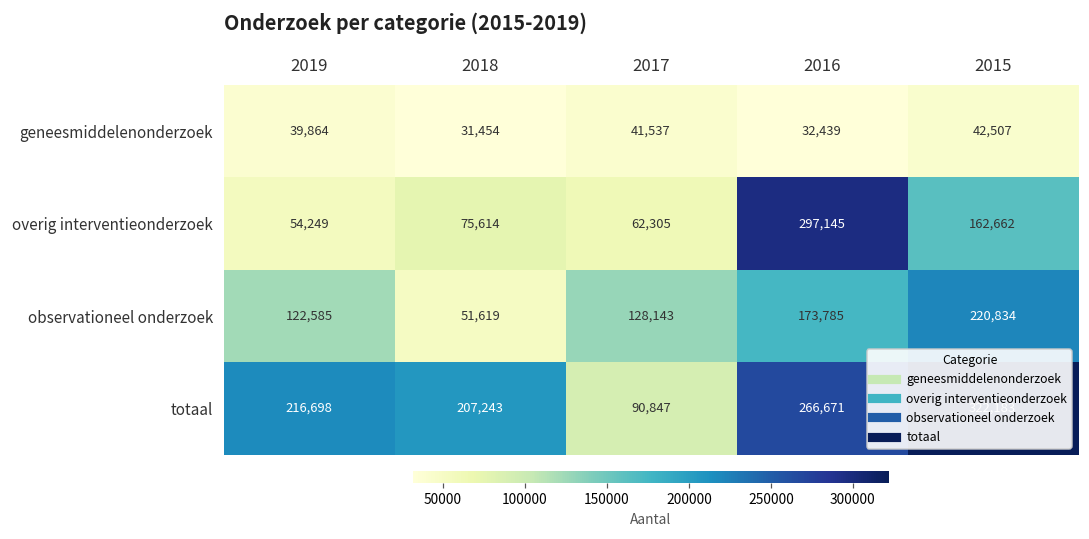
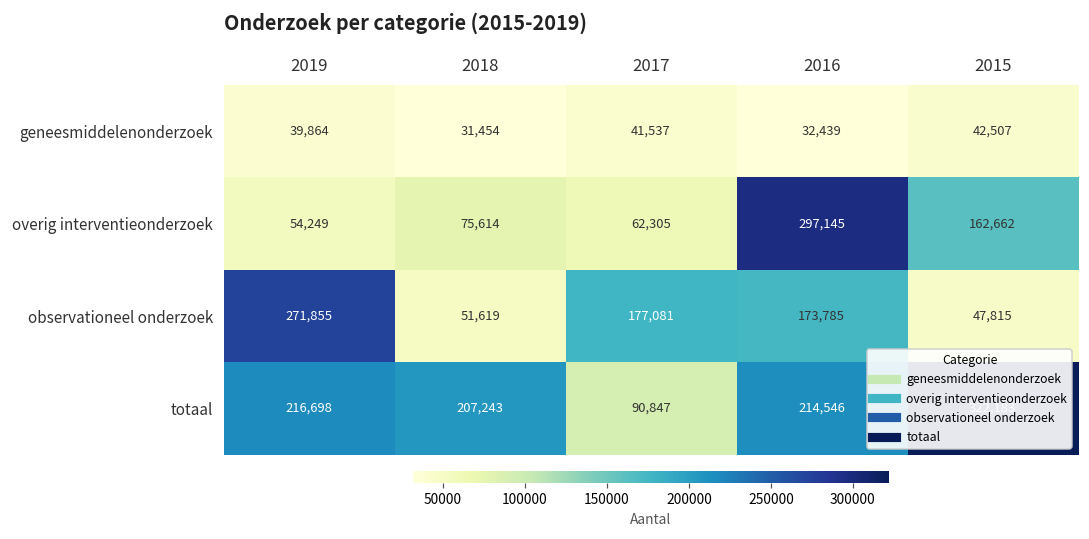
  {
    "geneesmiddelenonderzoek": {
      "2019": "39,864",
      "2018": "31,454",
      "2017": "41,537",
      "2016": "32,439",
      "2015": "42,507"
    },
    "overig interventieonderzoek": {
      "2019": "54,249",
      "2018": "75,614",
      "2017": "62,305",
      "2016": "297,145",
      "2015": "162,662"
    },
    "observationeel onderzoek": {
-     "2019": "122,585",
+     "2019": "271,855",
      "2018": "51,619",
-     "2017": "128,143",
+     "2017": "177,081",
      "2016": "173,785",
-     "2015": "220,834"
+     "2015": "47,815"
    },
    "totaal": {
      "2019": "216,698",
      "2018": "207,243",
      "2017": "90,847",
-     "2016": "266,671"
+     "2016": "214,546"
    }
  }
